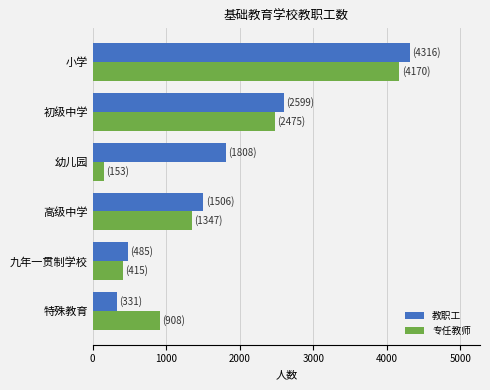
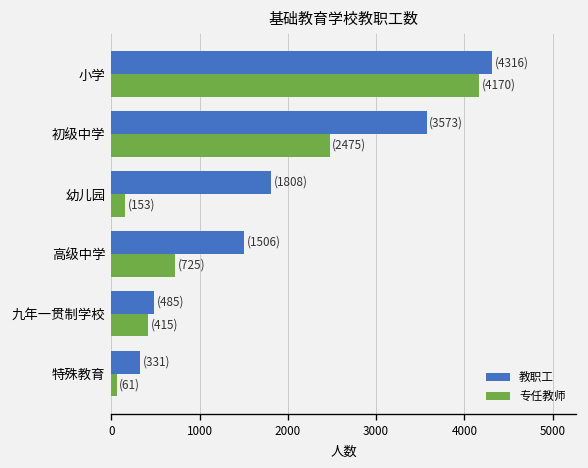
  {
    "教职工": {
      "小学": "(4316)",
-     "初级中学": "(2599)",
+     "初级中学": "(3573)",
      "幼儿园": "(1808)",
      "高级中学": "(1506)",
      "九年一贯制学校": "(485)",
      "特殊教育": "(331)"
    },
    "专任教师": {
      "小学": "(4170)",
      "初级中学": "(2475)",
      "幼儿园": "(153)",
-     "高级中学": "(1347)",
+     "高级中学": "(725)",
      "九年一贯制学校": "(415)",
-     "特殊教育": "(908)"
+     "特殊教育": "(61)"
    }
  }
